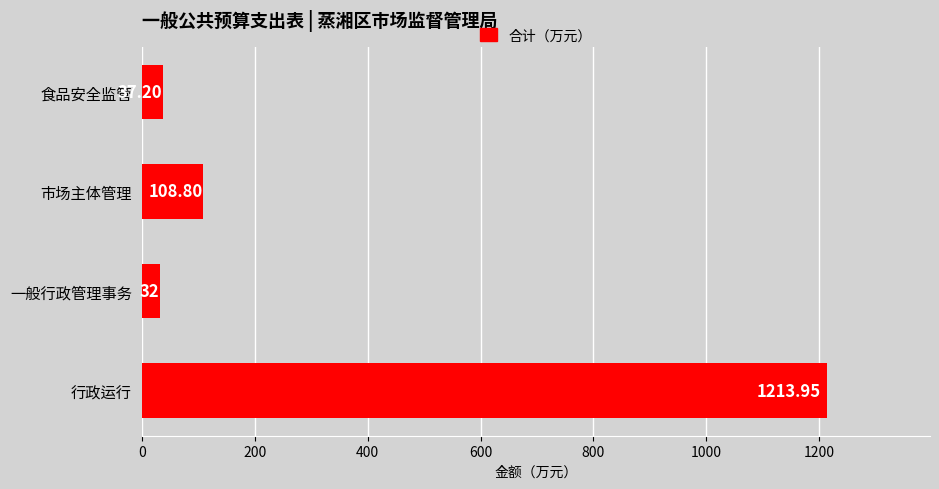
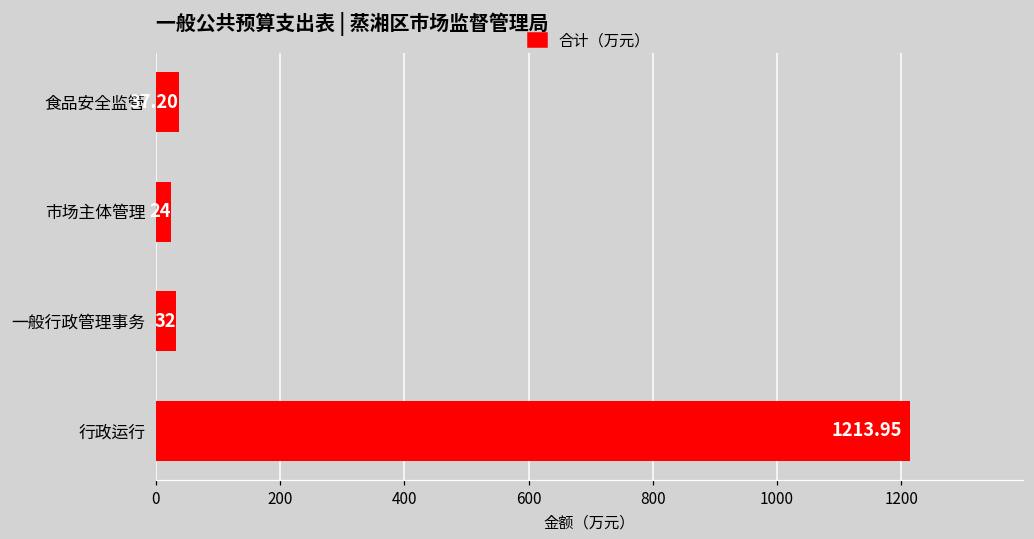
  {
    "食品安全监管": 37.20,
-   "市场主体管理": 108.80,
+   "市场主体管理": 24,
    "一般行政管理事务": 32,
    "行政运行": 1213.95
  }
